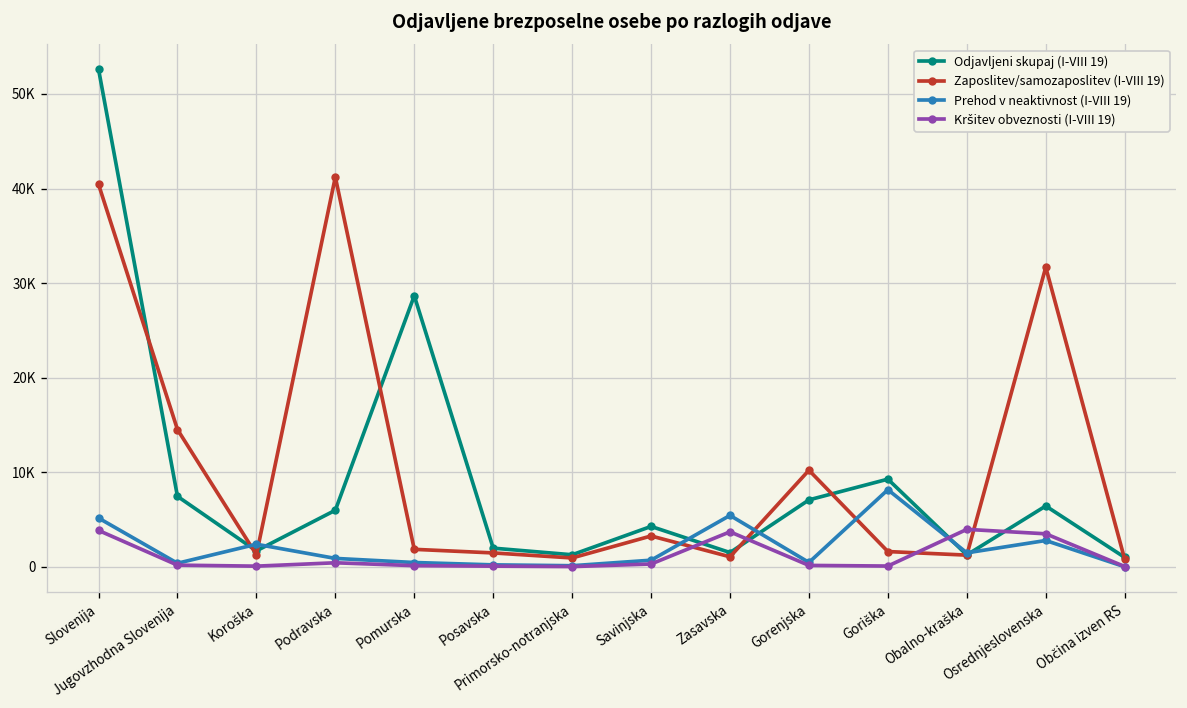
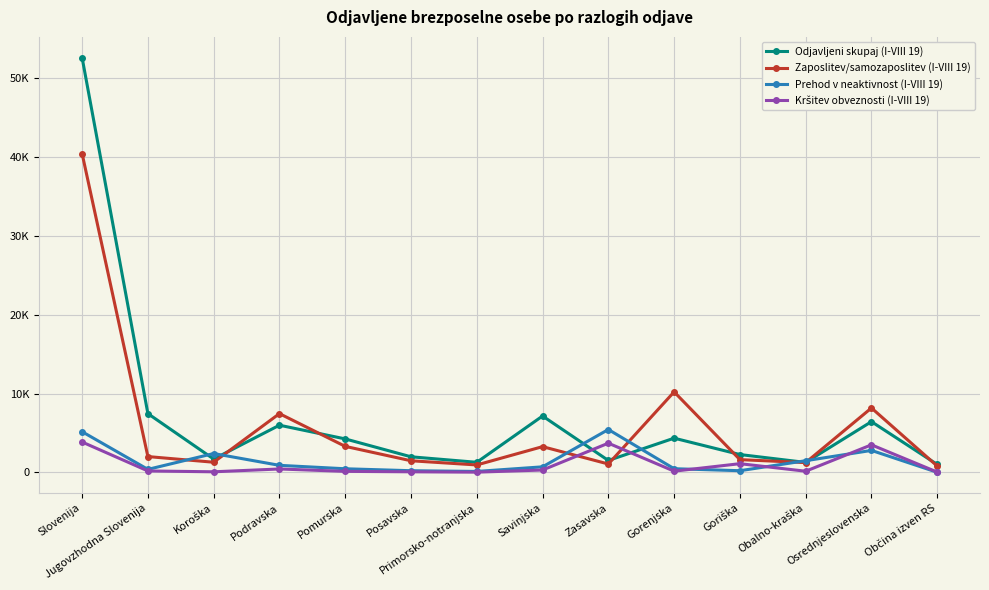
  {
    "Odjavljeni skupaj (I-VIII 19)": {
      "Slovenija": 53000,
      "Jugovzhodna Slovenija": 7000,
      "Koroška": 2000,
      "Podravska": 6000,
-     "Pomurska": 29000,
+     "Pomurska": 4000,
      "Posavska": 2000,
      "Primorsko-notranjska": 1000,
-     "Savinjska": 4000,
+     "Savinjska": 7000,
      "Zasavska": 2000,
-     "Gorenjska": 7000,
-     "Goriška": 9000,
+     "Gorenjska": 4000,
+     "Goriška": 2000,
      "Osrednjeslovenska": 6000
    },
    "Zaposlitev/samozaposlitev (I-VIII 19)": {
      "Slovenija": 40000,
-     "Jugovzhodna Slovenija": 15000,
+     "Jugovzhodna Slovenija": 2000,
      "Koroška": 1000,
-     "Podravska": 41000,
-     "Pomurska": 2000,
+     "Podravska": 7000,
+     "Pomurska": 3000,
      "Posavska": 1000,
      "Primorsko-notranjska": 1000,
      "Savinjska": 3000,
      "Zasavska": 1000,
      "Gorenjska": 10000,
      "Goriška": 2000,
-     "Osrednjeslovenska": 32000
+     "Osrednjeslovenska": 8000
    },
    "Prehod v neaktivnost (I-VIII 19)": {
      "Slovenija": 5000,
      "Koroška": 2000,
      "Podravska": 1000,
      "Pomurska": 0,
      "Savinjska": 1000,
      "Zasavska": 5000,
-     "Goriška": 8000,
+     "Goriška": 0,
      "Osrednjeslovenska": 3000
    },
    "Kršitev obveznosti (I-VIII 19)": {
      "Slovenija": 4000,
      "Koroška": 0,
      "Podravska": 0,
      "Pomurska": 0,
      "Savinjska": 0,
      "Zasavska": 4000,
-     "Goriška": 0,
-     "Obalno-kraška": 4000,
+     "Goriška": 1000,
+     "Obalno-kraška": 0,
      "Osrednjeslovenska": 3000
    }
  }
